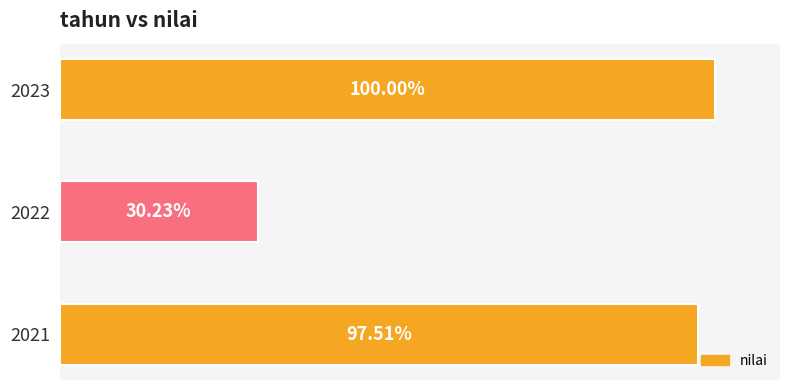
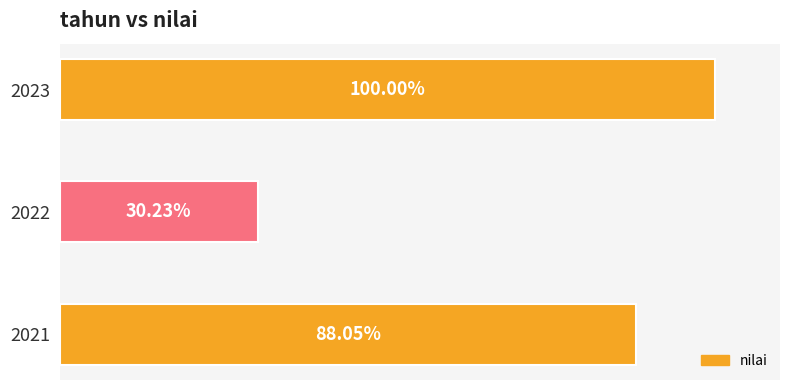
  {
    "2023": "100.00%",
    "2022": "30.23%",
-   "2021": "97.51%"
+   "2021": "88.05%"
  }
